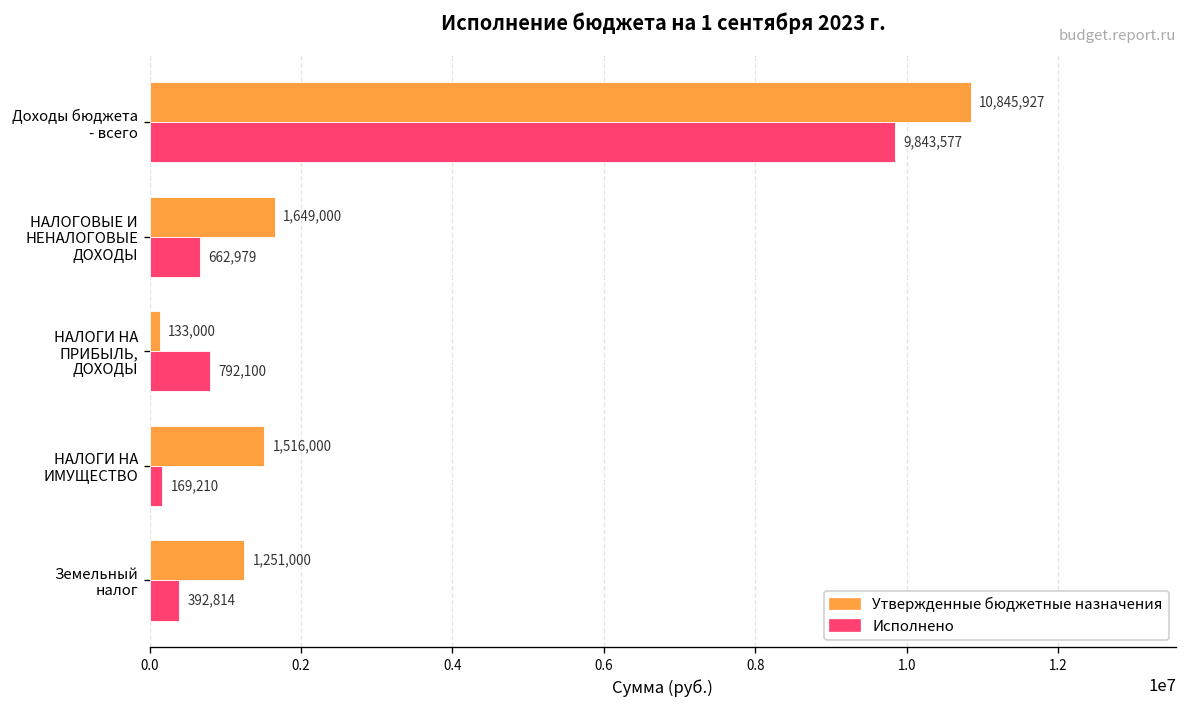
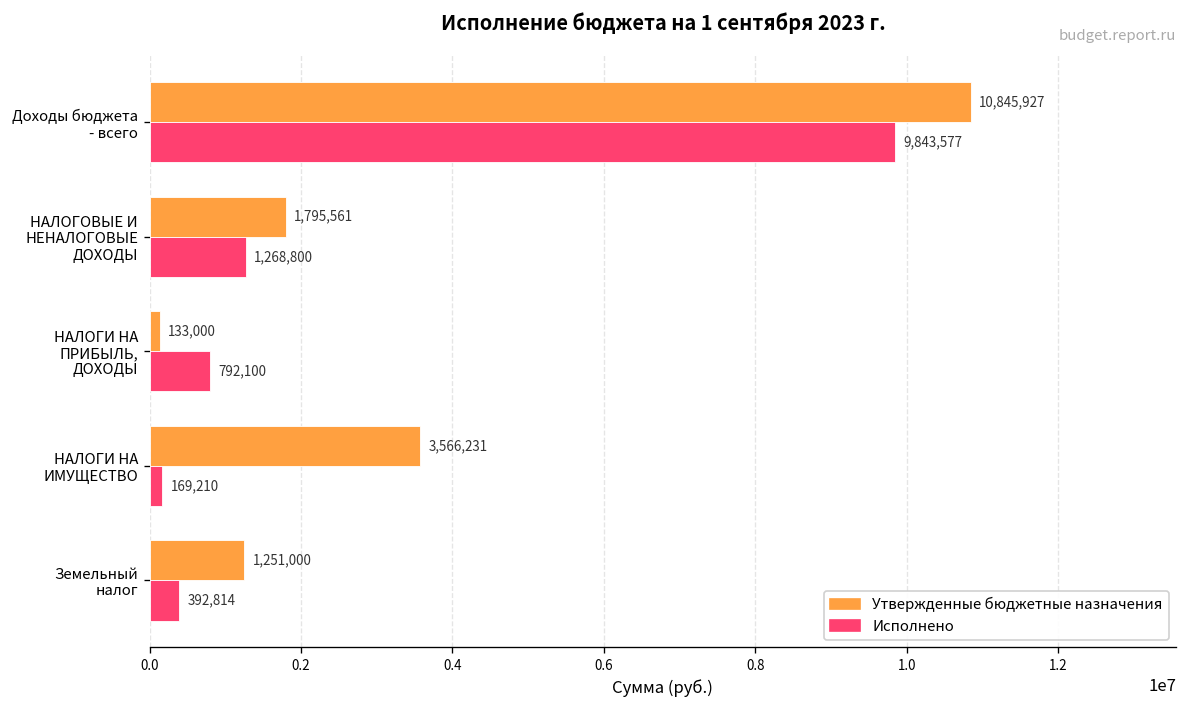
  {
    "Утвержденные бюджетные назначения": {
      "Доходы бюджета - всего": "10,845,927",
-     "НАЛОГОВЫЕ И НЕНАЛОГОВЫЕ ДОХОДЫ": "1,649,000",
+     "НАЛОГОВЫЕ И НЕНАЛОГОВЫЕ ДОХОДЫ": "1,795,561",
      "НАЛОГИ НА ПРИБЫЛЬ, ДОХОДЫ": "133,000",
-     "НАЛОГИ НА ИМУЩЕСТВО": "1,516,000",
+     "НАЛОГИ НА ИМУЩЕСТВО": "3,566,231",
      "Земельный налог": "1,251,000"
    },
    "Исполнено": {
      "Доходы бюджета - всего": "9,843,577",
-     "НАЛОГОВЫЕ И НЕНАЛОГОВЫЕ ДОХОДЫ": "662,979",
+     "НАЛОГОВЫЕ И НЕНАЛОГОВЫЕ ДОХОДЫ": "1,268,800",
      "НАЛОГИ НА ПРИБЫЛЬ, ДОХОДЫ": "792,100",
      "НАЛОГИ НА ИМУЩЕСТВО": "169,210",
      "Земельный налог": "392,814"
    }
  }
